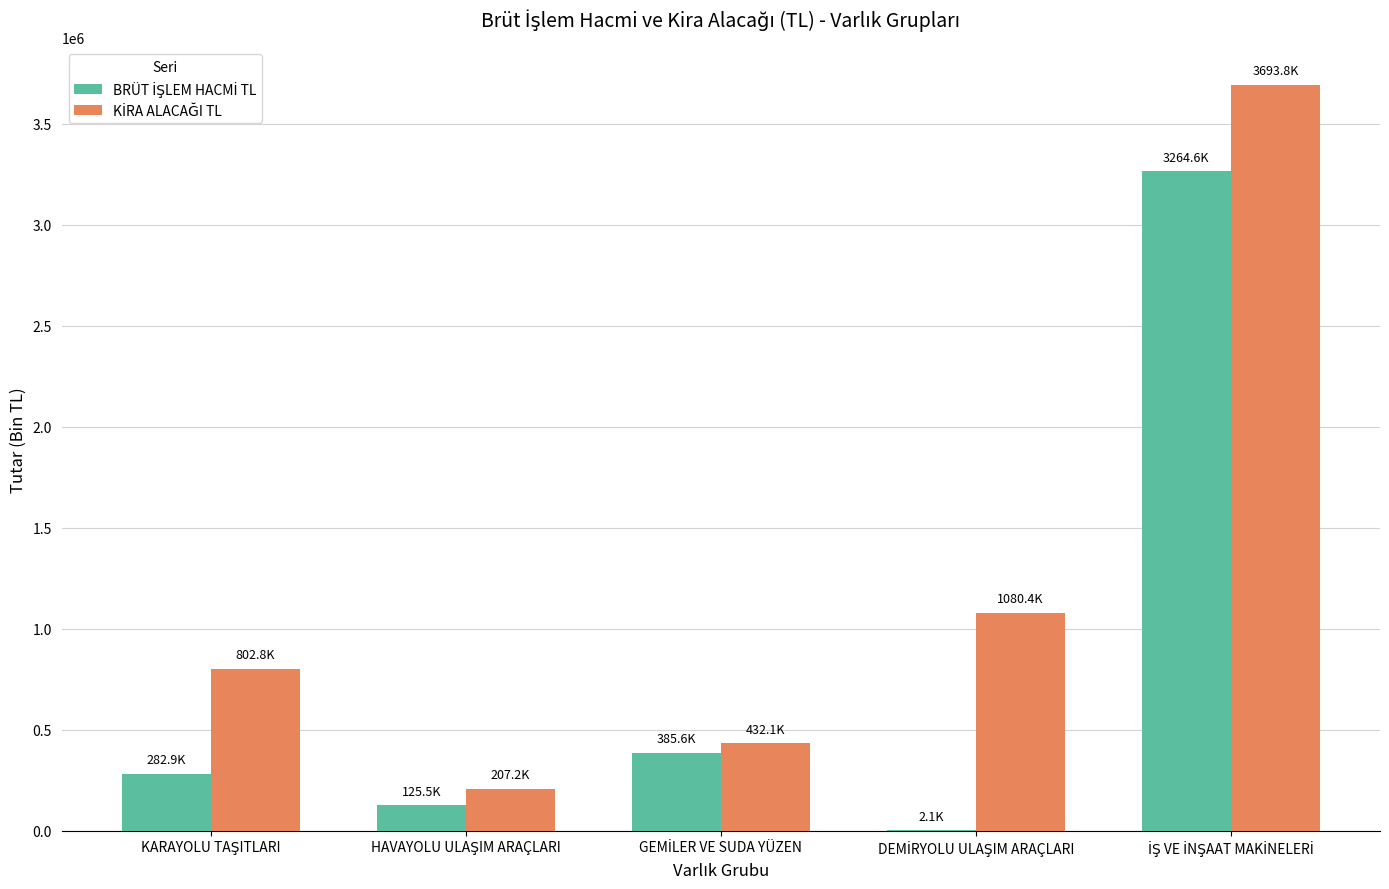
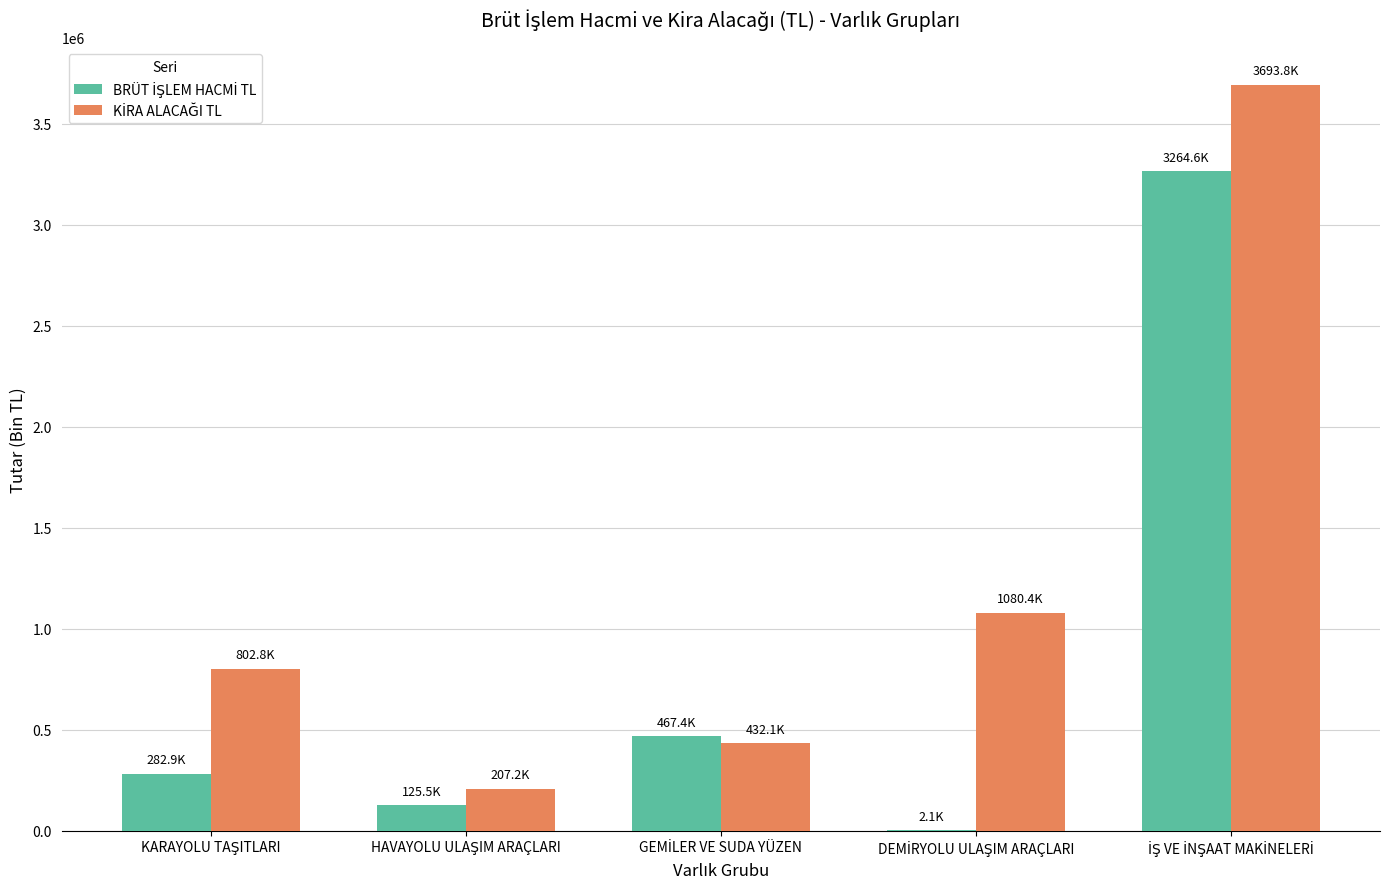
  {
    "BRÜT İŞLEM HACMİ TL": {
      "KARAYOLU TAŞITLARI": "282.9K",
      "HAVAYOLU ULAŞIM ARAÇLARI": "125.5K",
-     "GEMİLER VE SUDA YÜZEN": "385.6K",
+     "GEMİLER VE SUDA YÜZEN": "467.4K",
      "DEMİRYOLU ULAŞIM ARAÇLARI": "2.1K",
      "İŞ VE İNŞAAT MAKİNELERİ": "3264.6K"
    },
    "KİRA ALACAĞI TL": {
      "KARAYOLU TAŞITLARI": "802.8K",
      "HAVAYOLU ULAŞIM ARAÇLARI": "207.2K",
      "GEMİLER VE SUDA YÜZEN": "432.1K",
      "DEMİRYOLU ULAŞIM ARAÇLARI": "1080.4K",
      "İŞ VE İNŞAAT MAKİNELERİ": "3693.8K"
    }
  }
